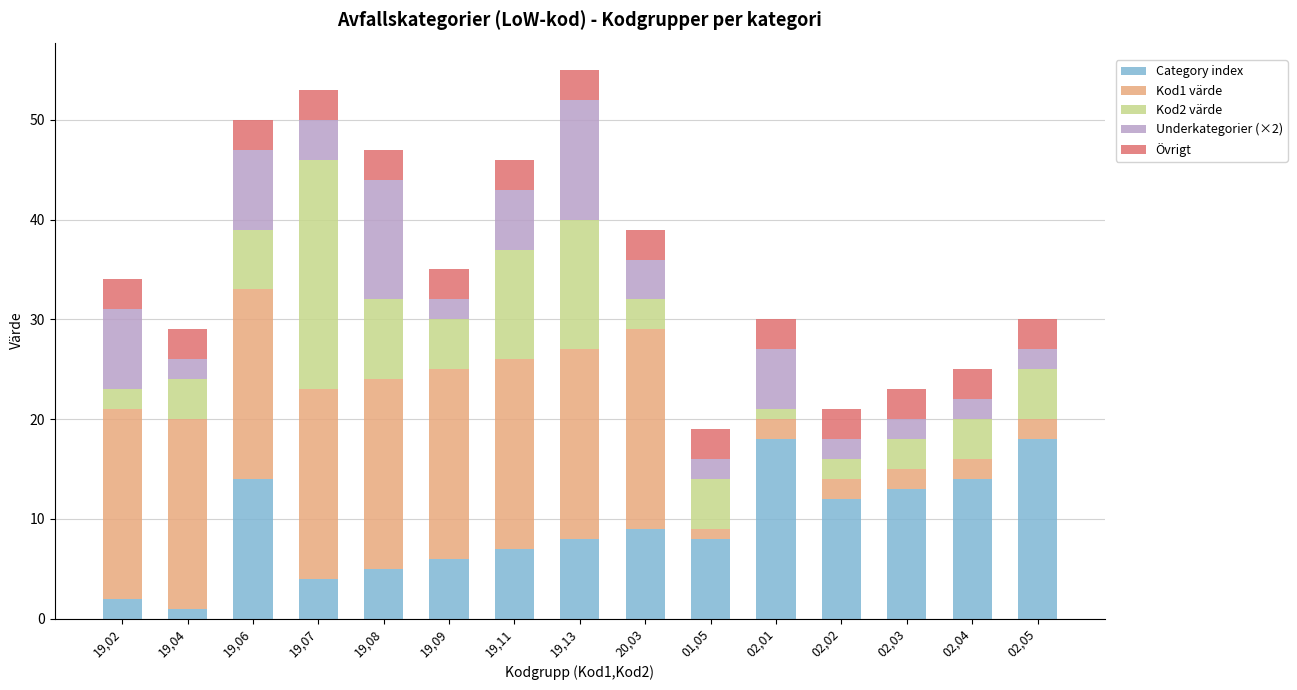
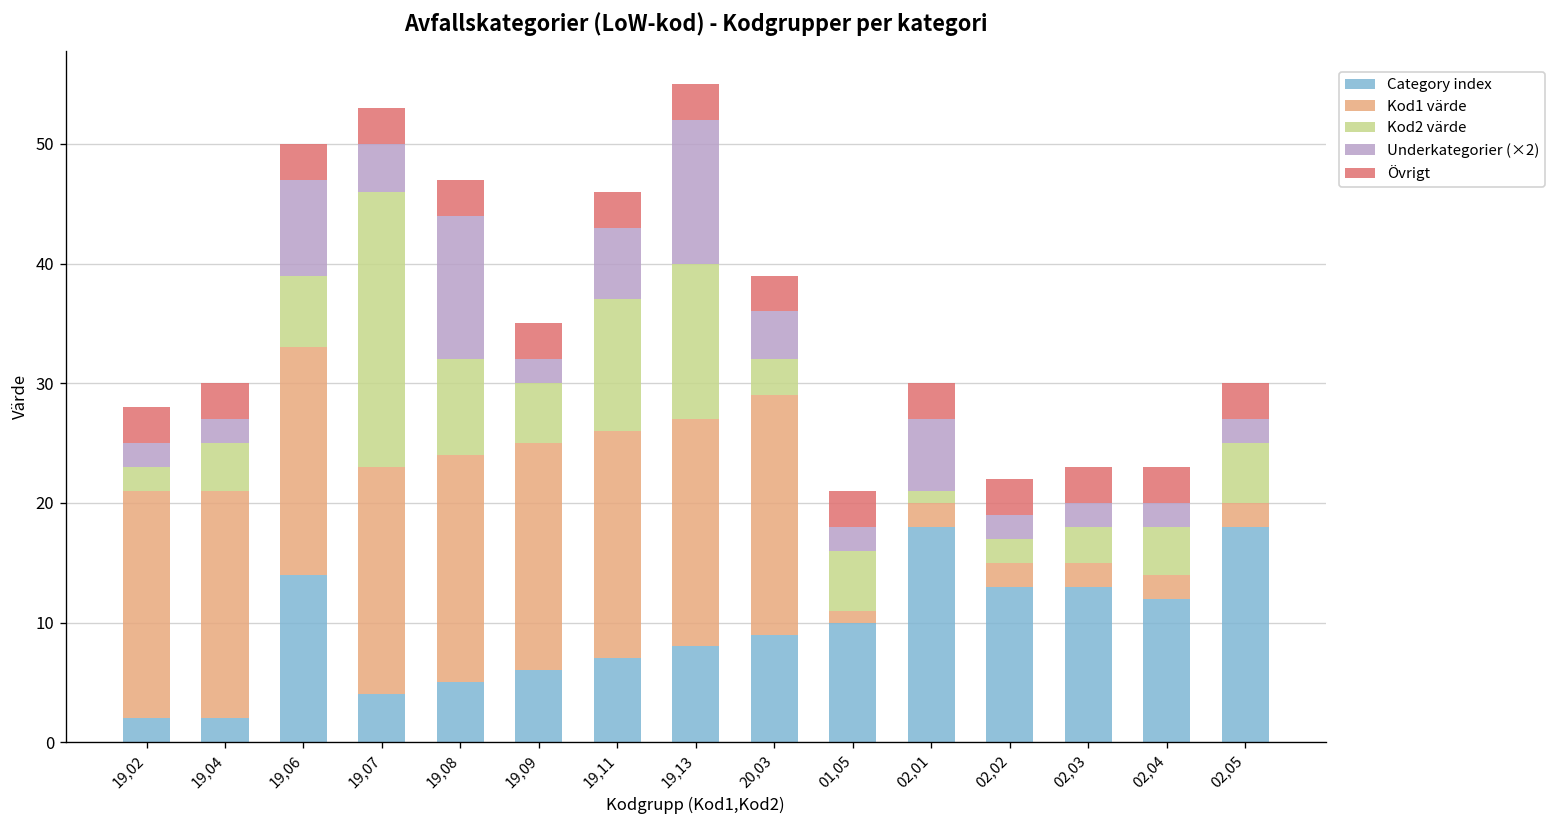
  {
    "Category index": {
      "19,02": 2,
-     "19,04": 1,
+     "19,04": 2,
      "19,06": 14,
      "19,07": 4,
      "19,08": 5,
      "19,09": 6,
      "19,11": 7,
      "19,13": 8,
      "20,03": 9,
-     "01,05": 8,
+     "01,05": 10,
      "02,01": 18,
-     "02,02": 12,
+     "02,02": 13,
      "02,03": 13,
-     "02,04": 14,
+     "02,04": 12,
      "02,05": 18
    },
    "Kod2 värde": {
      "19,02": 2,
      "19,04": 4,
      "19,06": 6,
      "19,07": 23,
      "19,08": 8,
      "19,09": 5,
      "19,11": 11,
      "19,13": 13,
      "20,03": 3,
      "01,05": 5,
      "02,01": 1,
      "02,02": 2,
      "02,03": 3,
      "02,04": 4,
      "02,05": 5
    },
    "Underkategorier (×2)": {
-     "19,02": 8,
+     "19,02": 2,
      "19,04": 2,
      "19,06": 8,
      "19,07": 4,
      "19,08": 12,
      "19,09": 2,
      "19,11": 6,
      "19,13": 12,
      "20,03": 4,
      "01,05": 2,
      "02,01": 6,
      "02,02": 2,
      "02,03": 2,
      "02,04": 2,
      "02,05": 2
    }
  }
